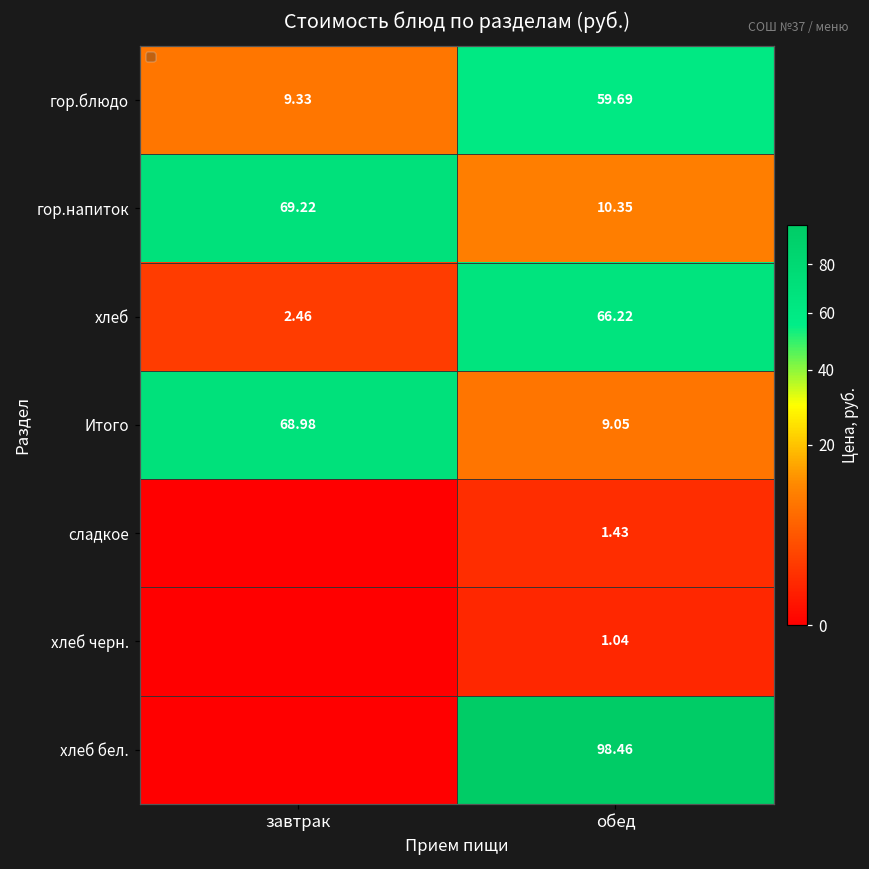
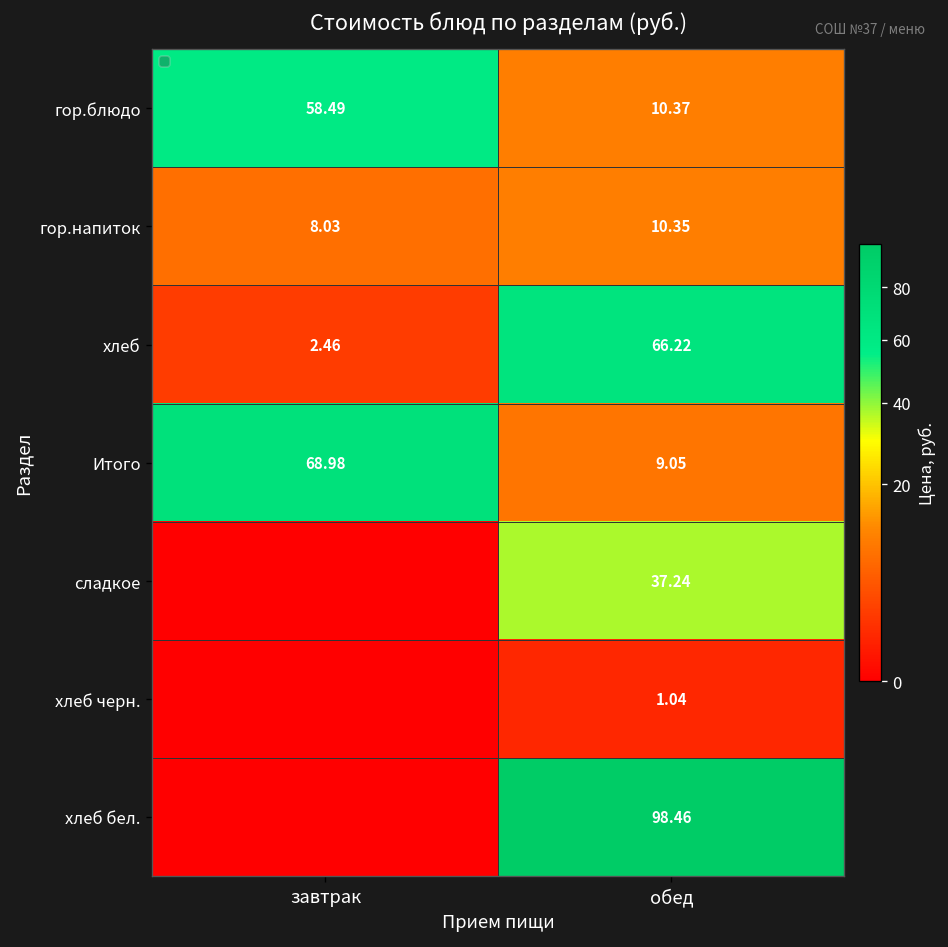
  {
    "гор.блюдо": {
-     "завтрак": 9.33,
-     "обед": 59.69
+     "завтрак": 58.49,
+     "обед": 10.37
    },
    "гор.напиток": {
-     "завтрак": 69.22,
+     "завтрак": 8.03,
      "обед": 10.35
    },
    "хлеб": {
      "завтрак": 2.46,
      "обед": 66.22
    },
    "Итого": {
      "завтрак": 68.98,
      "обед": 9.05
    },
    "сладкое": {
-     "обед": 1.43
+     "обед": 37.24
    },
    "хлеб черн.": {
      "обед": 1.04
    },
    "хлеб бел.": {
      "обед": 98.46
    }
  }
